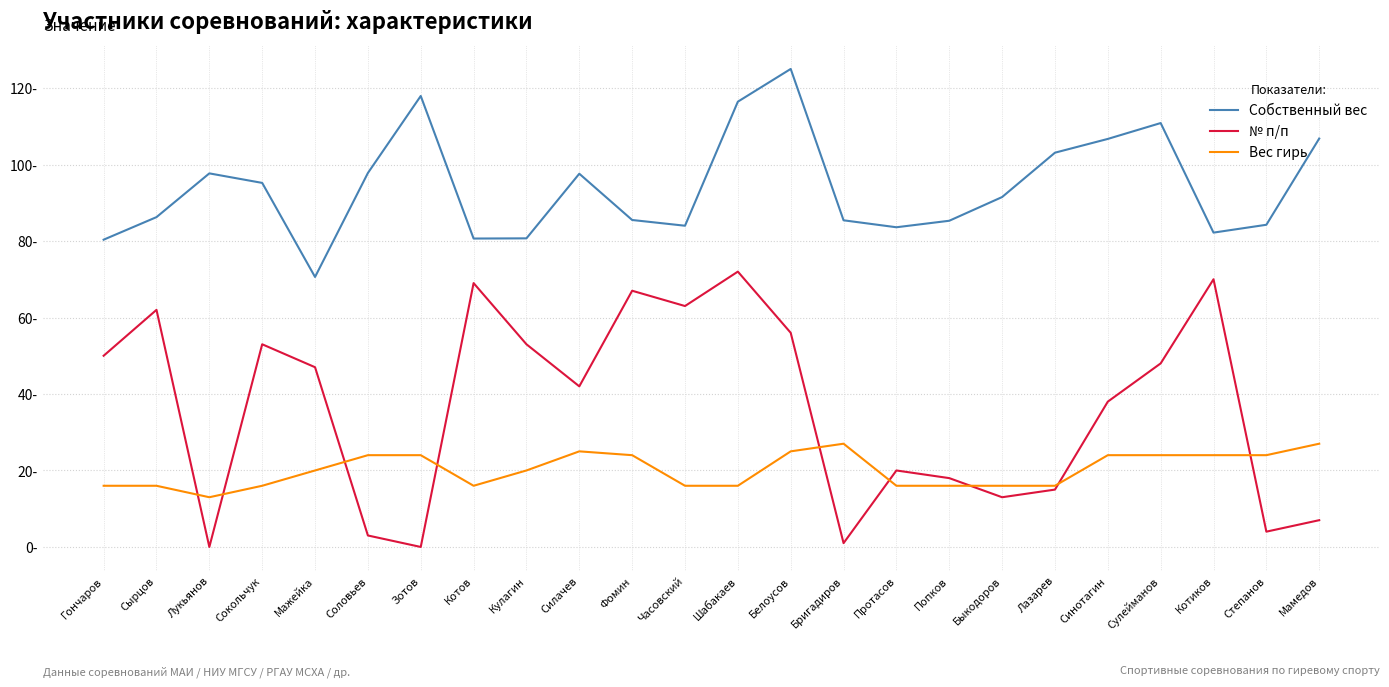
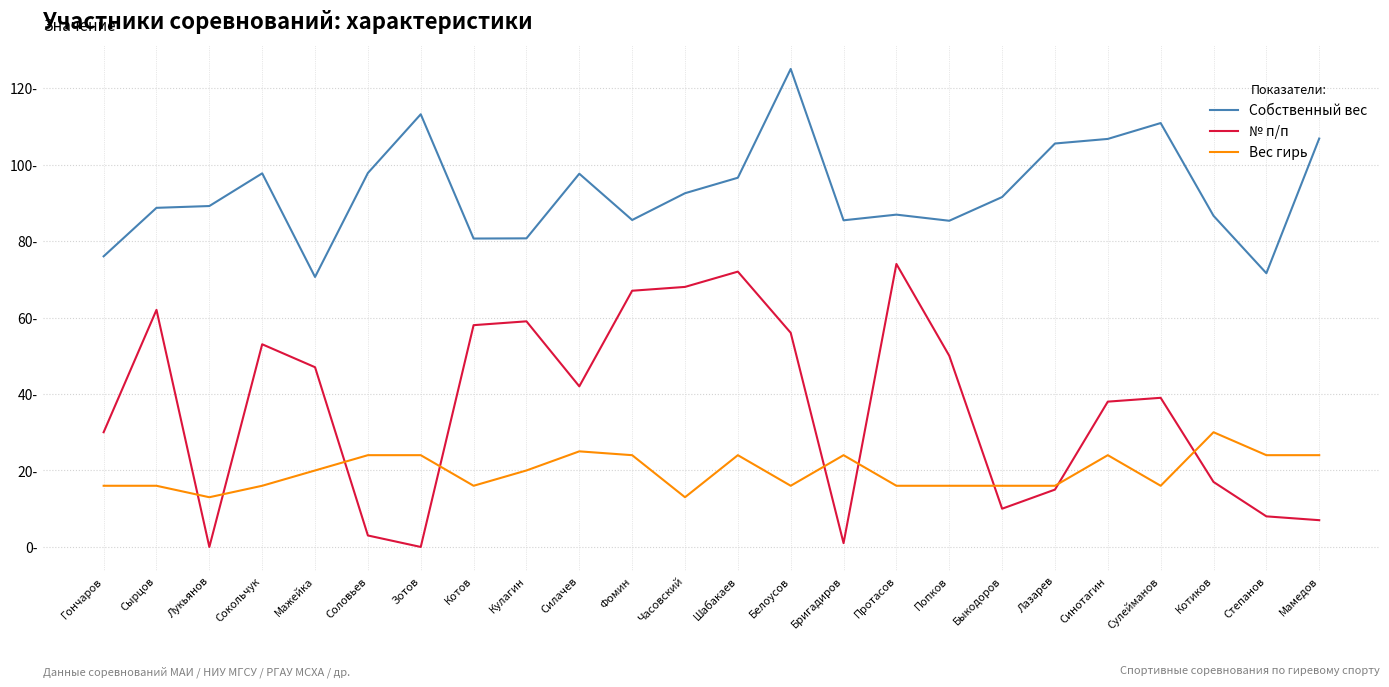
  {
    "Собственный вес": {
-     "Гончаров": "80-",
-     "Сырцов": "86-",
-     "Лукьянов": "98-",
-     "Сокольчук": "95-",
+     "Гончаров": "76-",
+     "Сырцов": "89-",
+     "Лукьянов": "89-",
+     "Сокольчук": "98-",
      "Мажейка": "71-",
      "Соловьев": "98-",
-     "Зотов": "118-",
+     "Зотов": "113-",
      "Котов": "81-",
      "Кулагин": "81-",
      "Силачев": "98-",
      "Фомин": "86-",
-     "Часовский": "84-",
-     "Шабакаев": "116-",
+     "Часовский": "93-",
+     "Шабакаев": "97-",
      "Белоусов": "125-",
      "Бригадиров": "85-",
-     "Протасов": "84-",
+     "Протасов": "87-",
      "Попков": "85-",
      "Быкодоров": "92-",
-     "Лазарев": "103-",
+     "Лазарев": "106-",
      "Синотагин": "107-",
      "Сулейманов": "111-",
-     "Котиков": "82-",
-     "Степанов": "84-",
+     "Котиков": "87-",
+     "Степанов": "72-",
      "Мамедов": "107-"
    },
    "№ п/п": {
-     "Гончаров": "50-",
+     "Гончаров": "30-",
      "Сырцов": "62-",
      "Лукьянов": "0-",
      "Сокольчук": "53-",
      "Мажейка": "47-",
      "Соловьев": "3-",
      "Зотов": "0-",
-     "Котов": "69-",
-     "Кулагин": "53-",
+     "Котов": "58-",
+     "Кулагин": "59-",
      "Силачев": "42-",
      "Фомин": "67-",
-     "Часовский": "63-",
+     "Часовский": "68-",
      "Шабакаев": "72-",
      "Белоусов": "56-",
      "Бригадиров": "1-",
-     "Протасов": "20-",
-     "Попков": "18-",
-     "Быкодоров": "13-",
+     "Протасов": "74-",
+     "Попков": "50-",
+     "Быкодоров": "10-",
      "Лазарев": "15-",
      "Синотагин": "38-",
-     "Сулейманов": "48-",
-     "Котиков": "70-",
-     "Степанов": "4-",
+     "Сулейманов": "39-",
+     "Котиков": "17-",
+     "Степанов": "8-",
      "Мамедов": "7-"
    },
    "Вес гирь": {
      "Гончаров": "16-",
      "Сырцов": "16-",
      "Лукьянов": "13-",
      "Сокольчук": "16-",
      "Мажейка": "20-",
      "Соловьев": "24-",
      "Зотов": "24-",
      "Котов": "16-",
      "Кулагин": "20-",
      "Силачев": "25-",
      "Фомин": "24-",
-     "Часовский": "16-",
-     "Шабакаев": "16-",
-     "Белоусов": "25-",
-     "Бригадиров": "27-",
+     "Часовский": "13-",
+     "Шабакаев": "24-",
+     "Белоусов": "16-",
+     "Бригадиров": "24-",
      "Протасов": "16-",
      "Попков": "16-",
      "Быкодоров": "16-",
      "Лазарев": "16-",
      "Синотагин": "24-",
-     "Сулейманов": "24-",
-     "Котиков": "24-",
+     "Сулейманов": "16-",
+     "Котиков": "30-",
      "Степанов": "24-",
-     "Мамедов": "27-"
+     "Мамедов": "24-"
    }
  }
